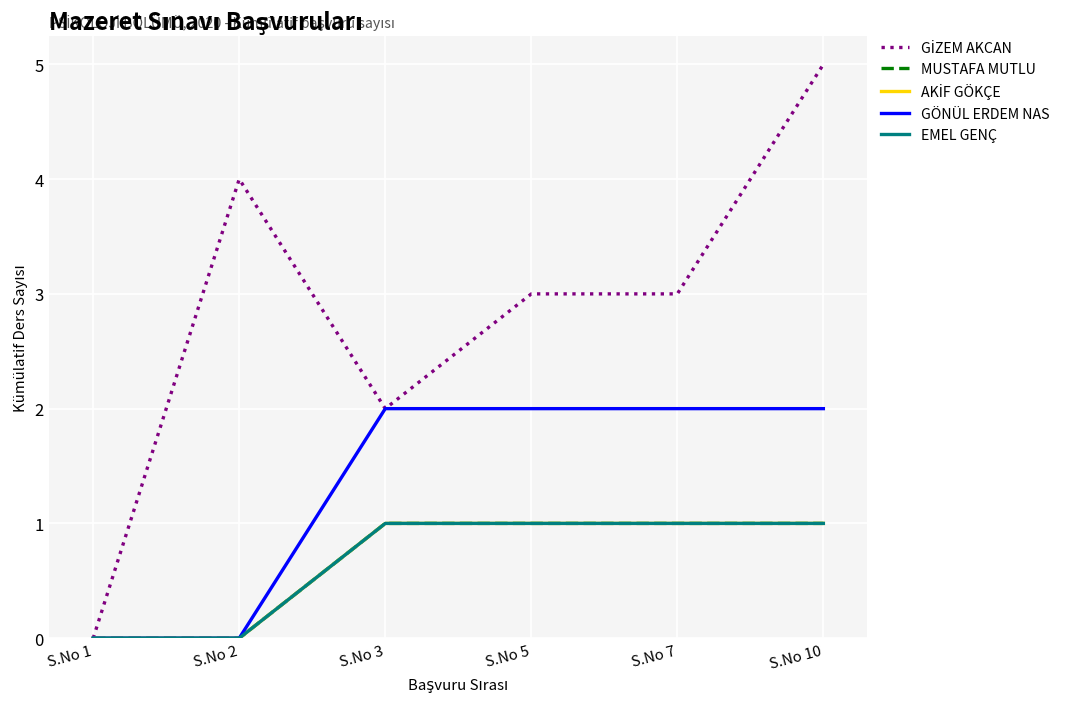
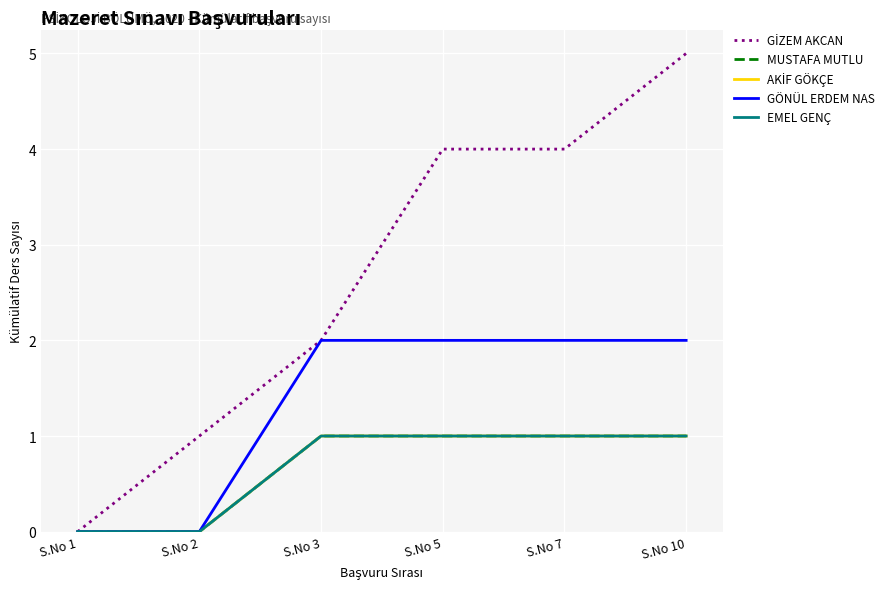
  {
    "GİZEM AKCAN": {
-     "S.No 2": 4,
-     "S.No 5": 3,
-     "S.No 7": 3,
+     "S.No 2": 1,
+     "S.No 5": 4,
+     "S.No 7": 4,
      "S.No 10": 5
    },
    "EMEL GENÇ": {
      "S.No 3": 1,
      "S.No 5": 1,
      "S.No 7": 1,
      "S.No 10": 1
    },
    "GÖNÜL ERDEM NAS": {
      "S.No 5": 2,
      "S.No 7": 2,
      "S.No 10": 2
    }
  }
